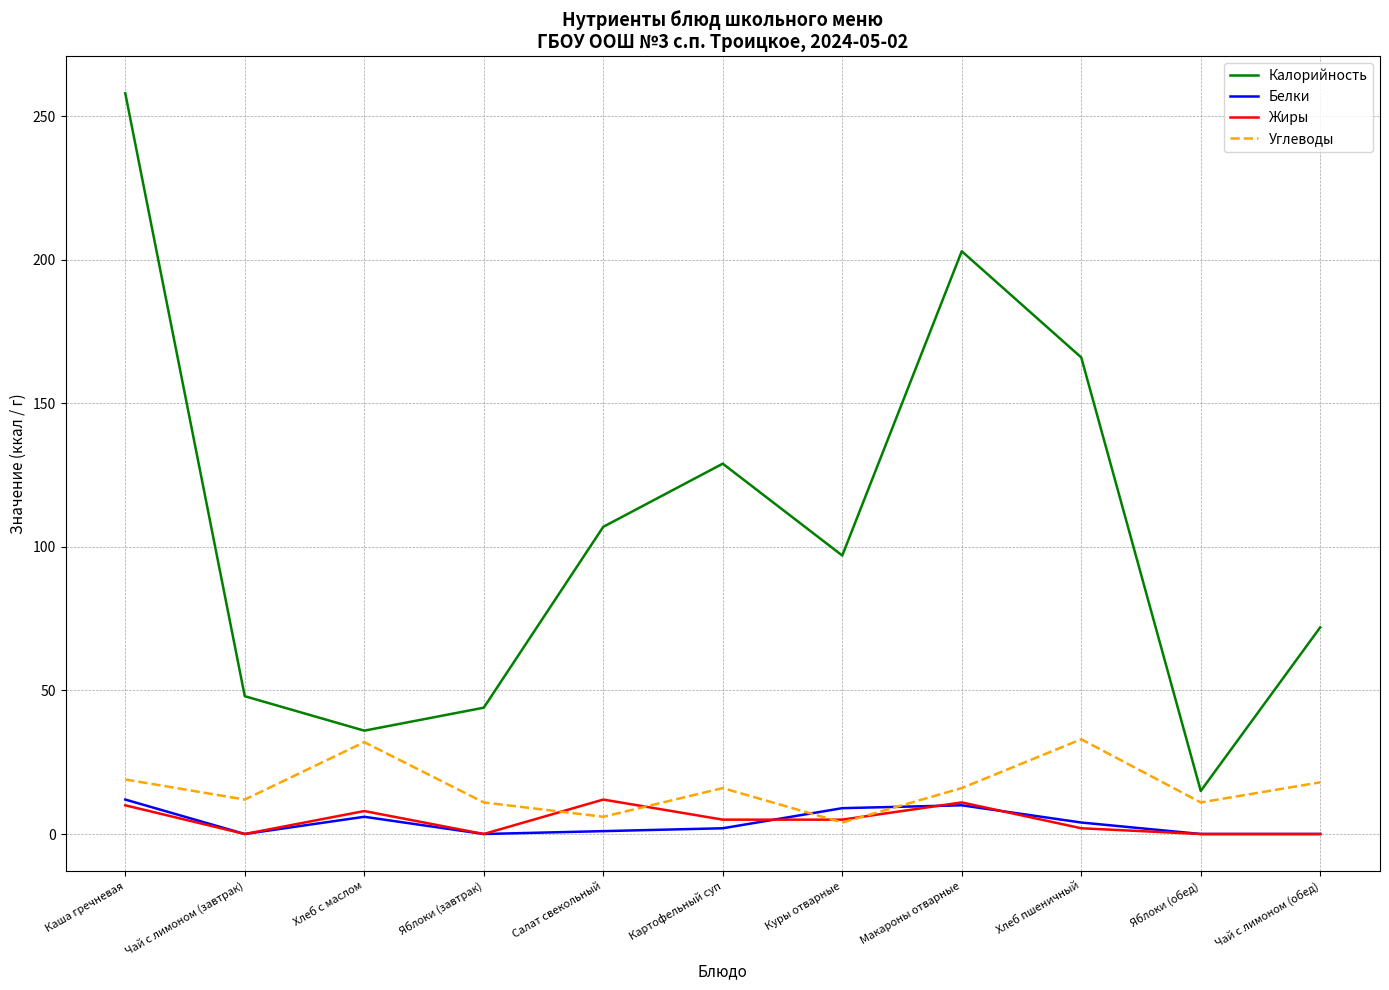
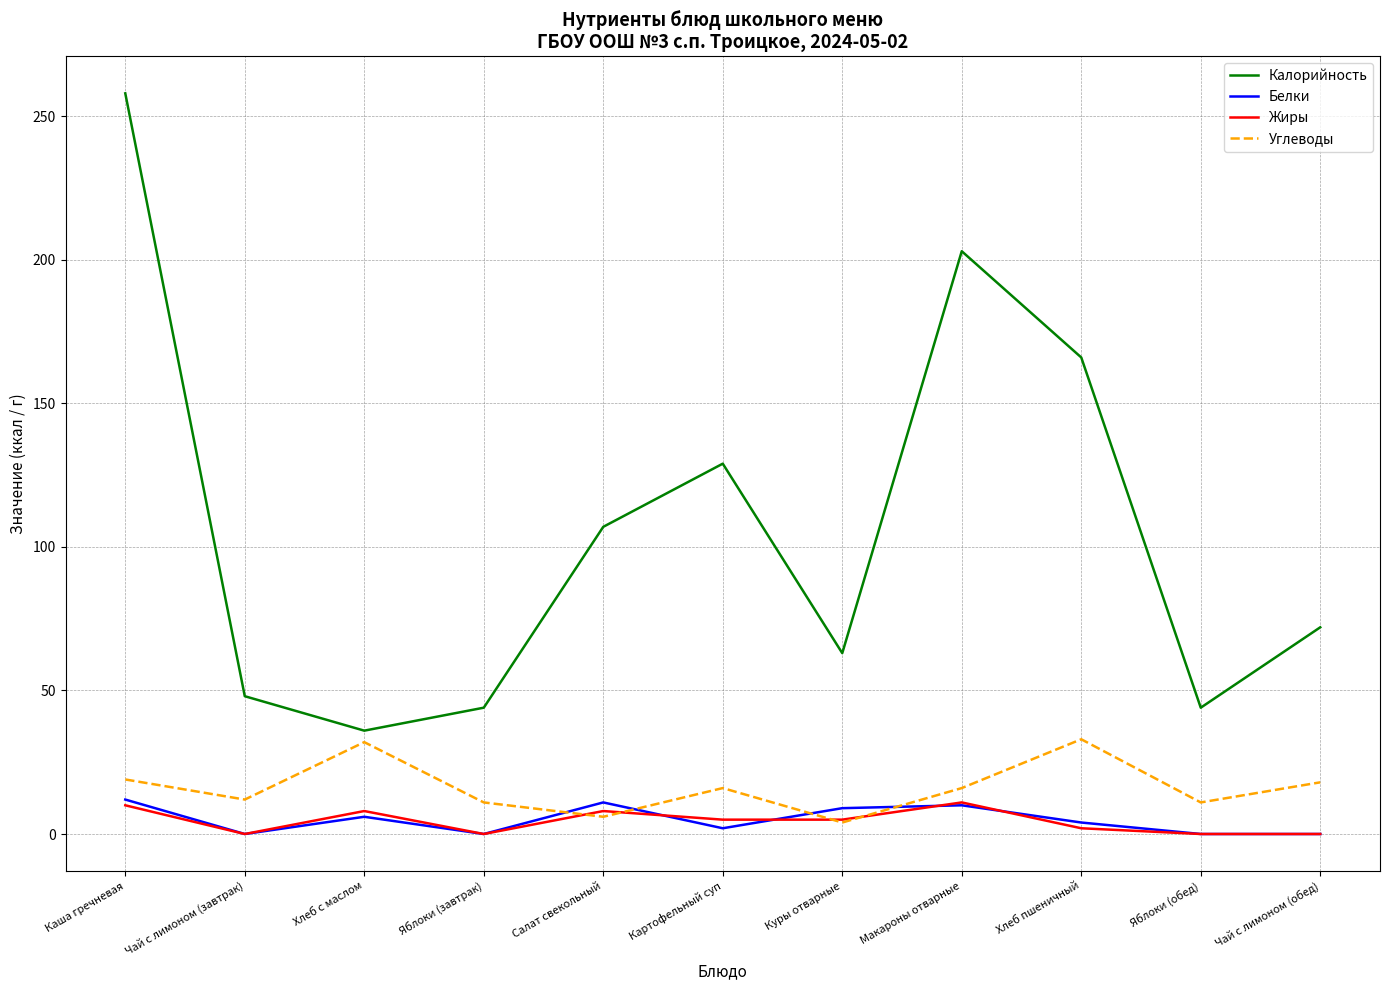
  {
    "Калорийность": {
      "Каша гречневая": 258,
      "Чай с лимоном (завтрак)": 48,
      "Хлеб с маслом": 36,
      "Яблоки (завтрак)": 44,
      "Салат свекольный": 107,
      "Картофельный суп": 129,
-     "Куры отварные": 97,
+     "Куры отварные": 63,
      "Макароны отварные": 203,
      "Хлеб пшеничный": 166,
-     "Яблоки (обед)": 15,
+     "Яблоки (обед)": 44,
      "Чай с лимоном (обед)": 72
    },
    "Белки": {
      "Каша гречневая": 12,
      "Хлеб с маслом": 6,
-     "Салат свекольный": 1,
+     "Салат свекольный": 11,
      "Картофельный суп": 2,
      "Куры отварные": 9,
      "Макароны отварные": 10,
      "Хлеб пшеничный": 4
    },
    "Жиры": {
      "Каша гречневая": 10,
      "Хлеб с маслом": 8,
-     "Салат свекольный": 12,
+     "Салат свекольный": 8,
      "Картофельный суп": 5,
      "Куры отварные": 5,
      "Макароны отварные": 11,
      "Хлеб пшеничный": 2
    },
    "Углеводы": {
      "Каша гречневая": 19,
      "Чай с лимоном (завтрак)": 12,
      "Хлеб с маслом": 32,
      "Яблоки (завтрак)": 11,
      "Салат свекольный": 6,
      "Картофельный суп": 16,
      "Куры отварные": 4,
      "Макароны отварные": 16,
      "Хлеб пшеничный": 33,
      "Яблоки (обед)": 11,
      "Чай с лимоном (обед)": 18
    }
  }
